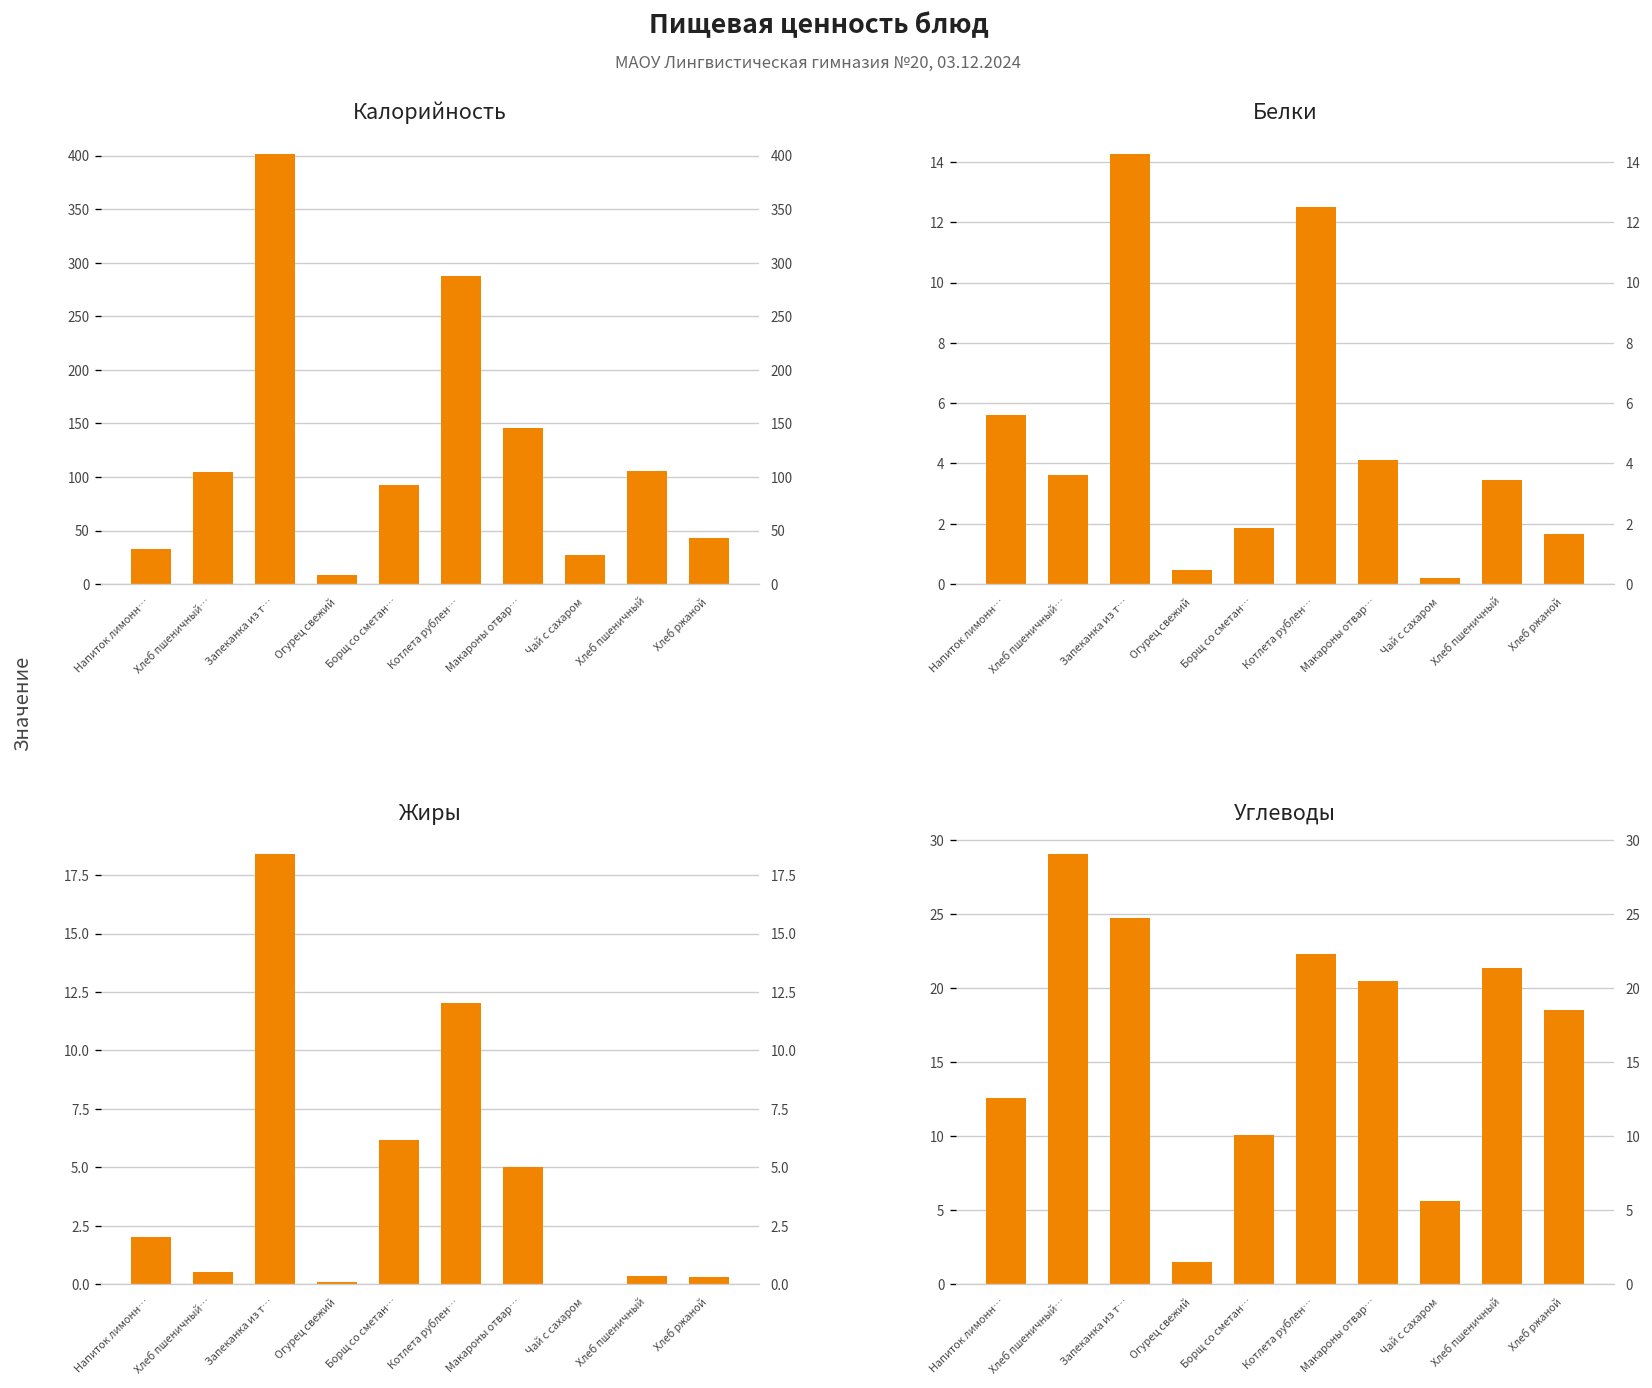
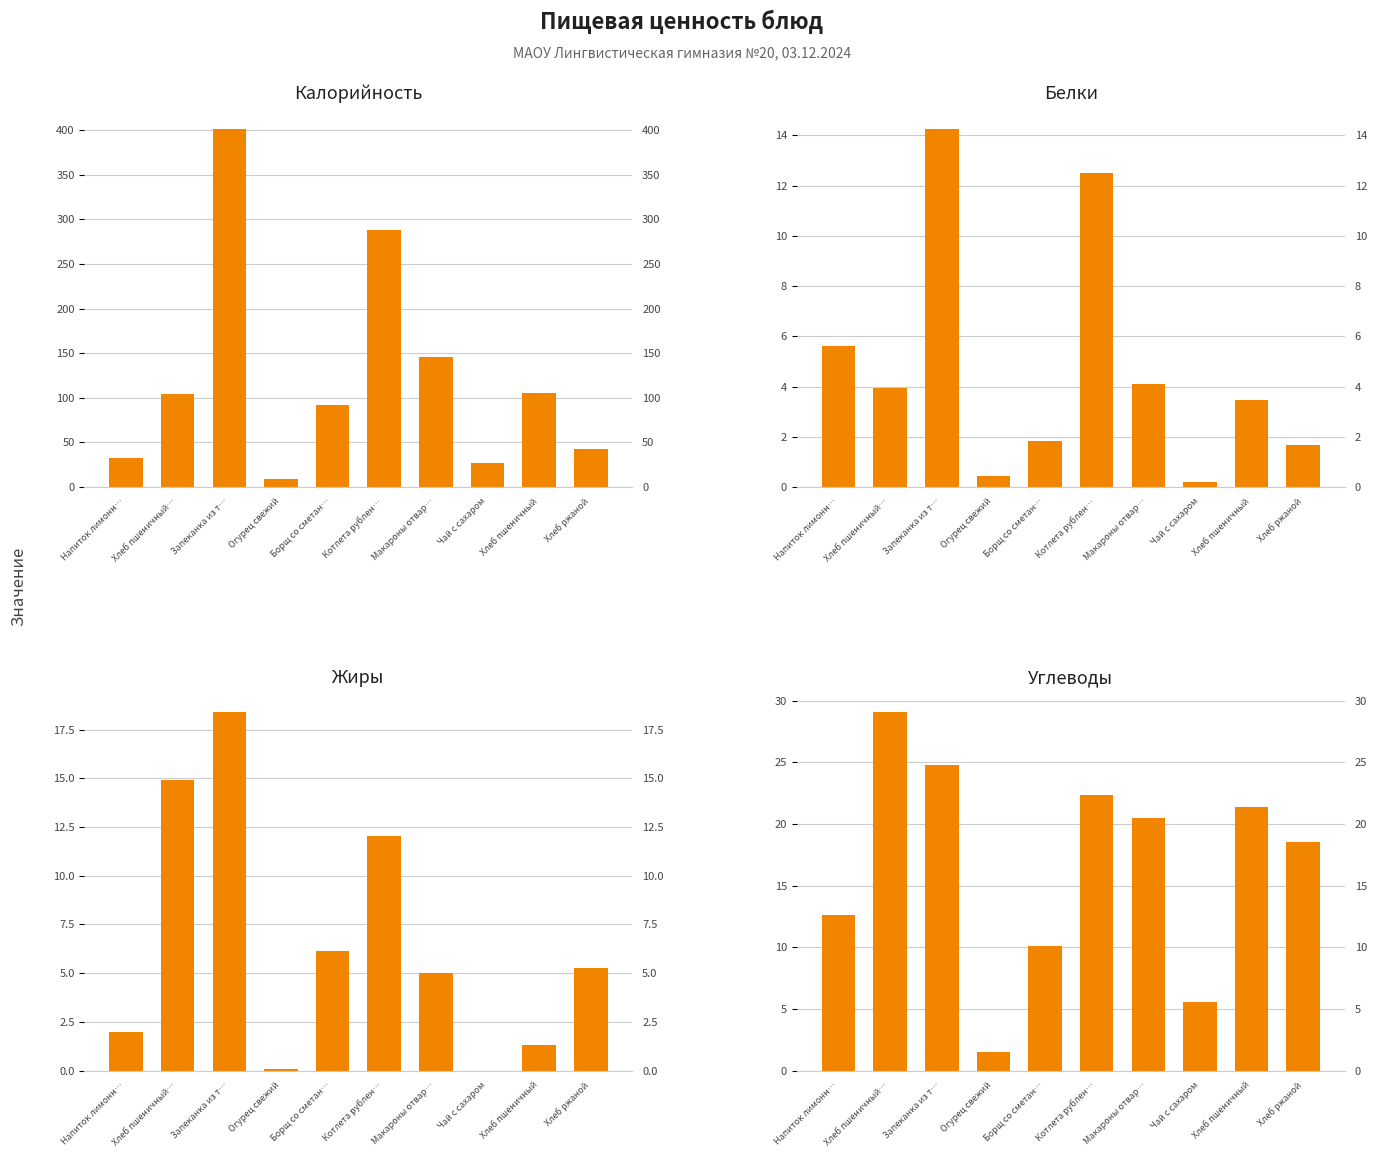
  {
    "Калорийность": {
      "Напиток лимонн…": 30,
      "Хлеб пшеничный…": 100,
      "Запеканка из т…": 400,
      "Огурец свежий": 10,
      "Борщ со сметан…": 90,
      "Котлета рублен…": 290,
      "Макароны отвар…": 150,
      "Чай с сахаром": 30,
      "Хлеб пшеничный": 110,
      "Хлеб ржаной": 40
    },
    "Белки": {
      "Напиток лимонн…": 5.6,
-     "Хлеб пшеничный…": 3.6,
+     "Хлеб пшеничный…": 4.0,
      "Запеканка из т…": 14.3,
      "Огурец свежий": 0.5,
      "Борщ со сметан…": 1.9,
      "Котлета рублен…": 12.5,
      "Макароны отвар…": 4.1,
      "Чай с сахаром": 0.2,
      "Хлеб пшеничный": 3.5,
      "Хлеб ржаной": 1.7
    },
    "Жиры": {
      "Напиток лимонн…": 2.0,
-     "Хлеб пшеничный…": 0.5,
+     "Хлеб пшеничный…": 14.9,
      "Запеканка из т…": 18.4,
      "Борщ со сметан…": 6.2,
      "Котлета рублен…": 12.0,
      "Макароны отвар…": 5.0,
      "Чай с сахаром": 0.0,
-     "Хлеб пшеничный": 0.4,
-     "Хлеб ржаной": 0.3
+     "Хлеб пшеничный": 1.3,
+     "Хлеб ржаной": 5.3
    },
    "Углеводы": {
      "Напиток лимонн…": 12.6,
      "Хлеб пшеничный…": 29.1,
      "Запеканка из т…": 24.8,
      "Огурец свежий": 1.5,
      "Борщ со сметан…": 10.1,
      "Котлета рублен…": 22.3,
      "Макароны отвар…": 20.5,
      "Чай с сахаром": 5.6,
      "Хлеб пшеничный": 21.4,
      "Хлеб ржаной": 18.5
    }
  }
